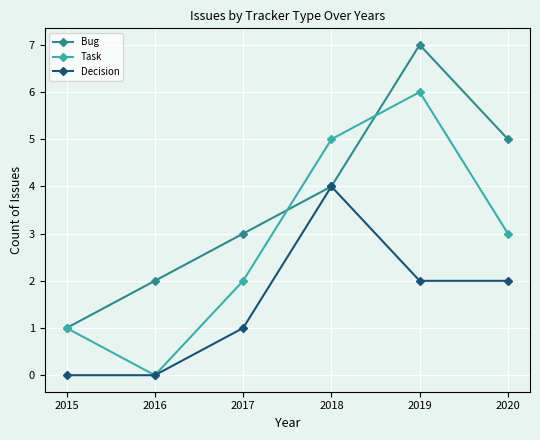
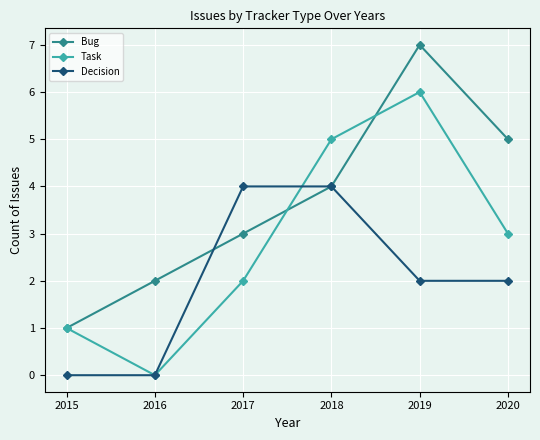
  {
    "Decision": {
      "2015": 0,
-     "2017": 1,
+     "2017": 4,
      "2019": 2,
      "2020": 2
    }
  }
